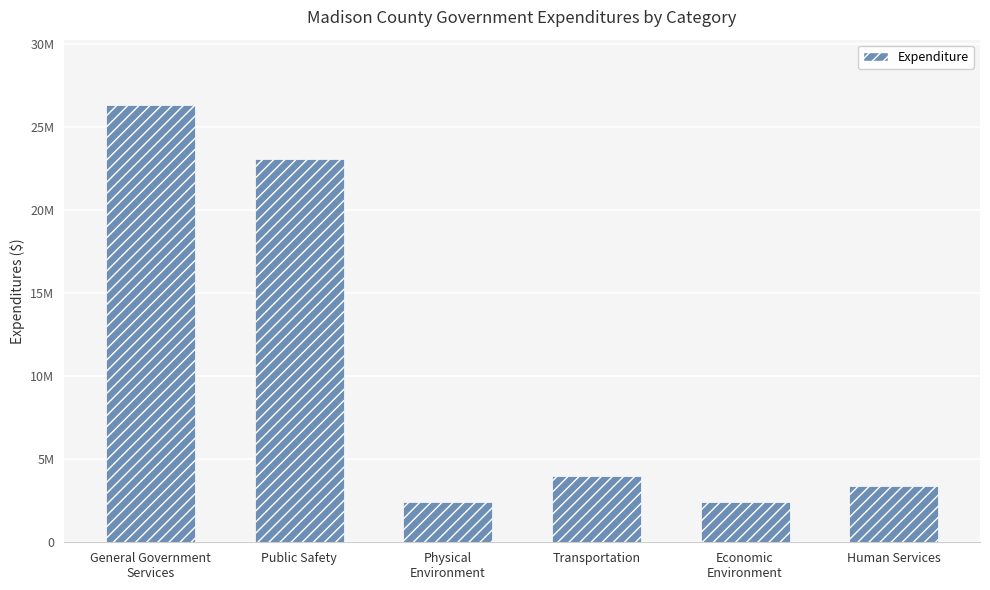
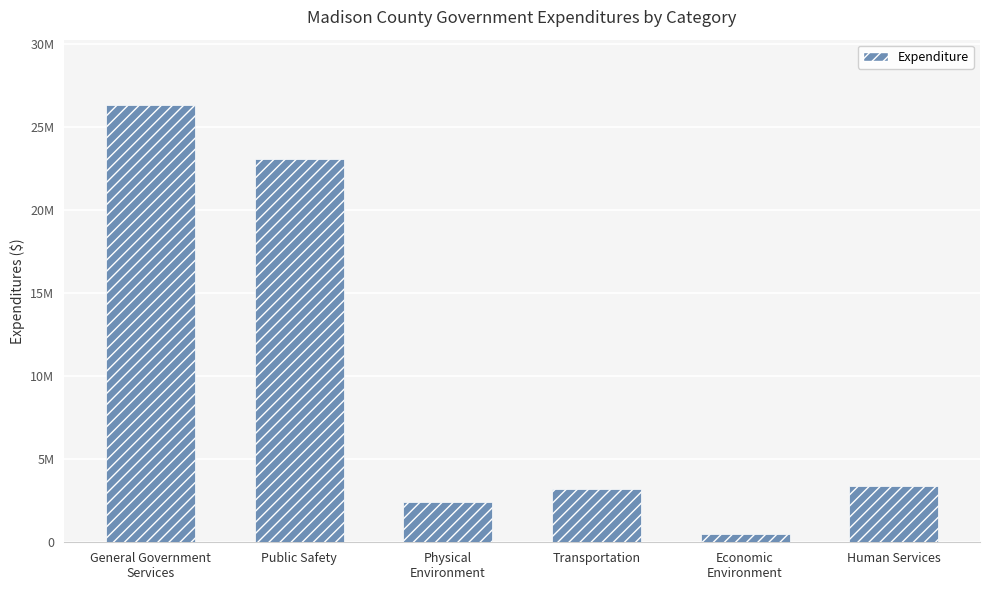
  {
    "General Government Services": 26300000,
    "Public Safety": 23100000,
    "Physical Environment": 2400000,
-   "Transportation": 4000000,
-   "Economic Environment": 2400000,
+   "Transportation": 3200000,
+   "Economic Environment": 500000,
    "Human Services": 3400000
  }
